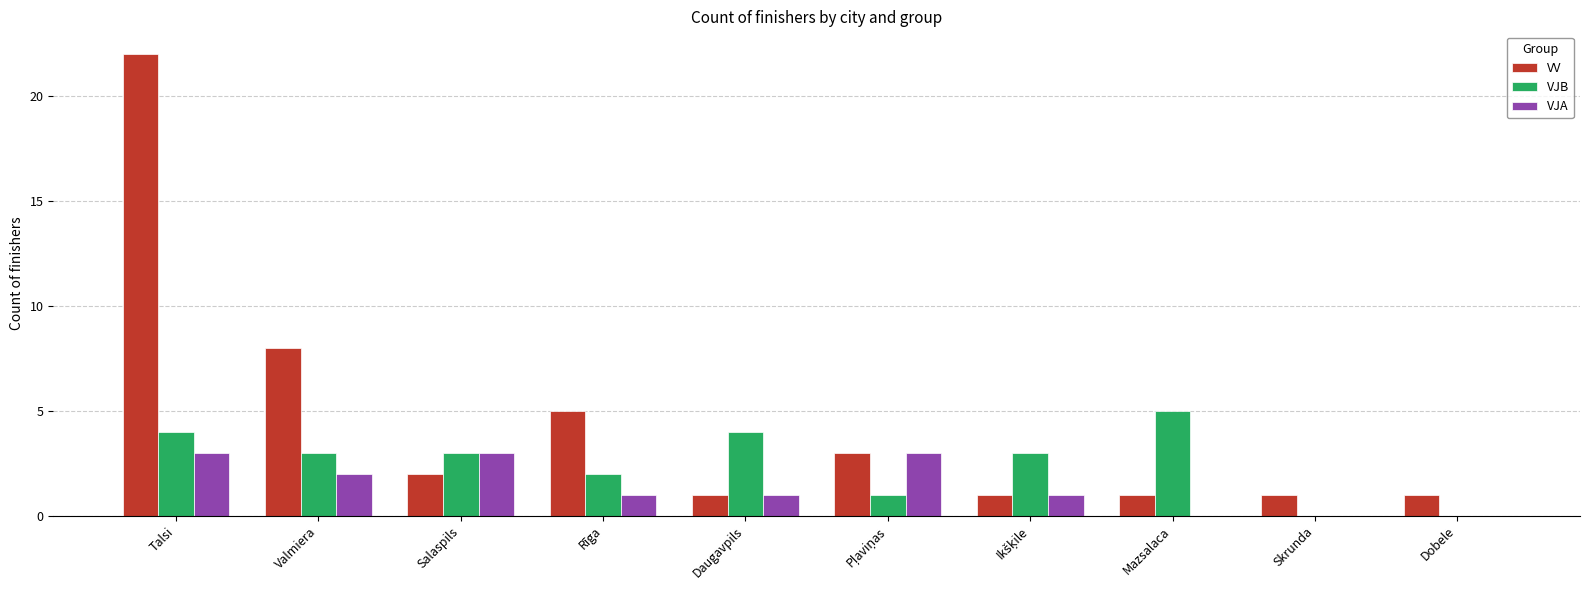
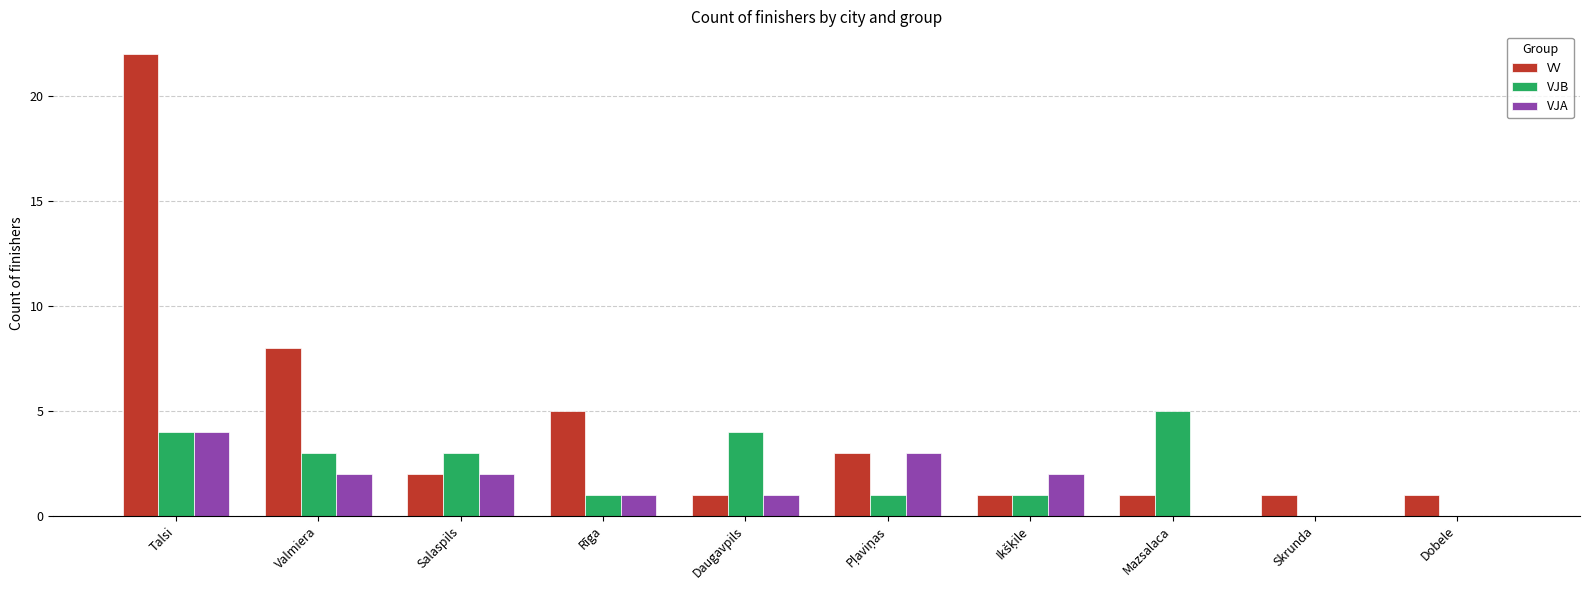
  {
    "VV": {
      "Talsi": 22,
      "Valmiera": 8,
      "Salaspils": 2,
      "Rīga": 5,
      "Daugavpils": 1,
      "Pļaviņas": 3,
      "Ikšķile": 1,
      "Mazsalaca": 1,
      "Skrunda": 1,
      "Dobele": 1
    },
    "VJB": {
      "Talsi": 4,
      "Valmiera": 3,
      "Salaspils": 3,
-     "Rīga": 2,
+     "Rīga": 1,
      "Daugavpils": 4,
      "Pļaviņas": 1,
-     "Ikšķile": 3,
+     "Ikšķile": 1,
      "Mazsalaca": 5,
      "Skrunda": 0,
      "Dobele": 0
    },
    "VJA": {
-     "Talsi": 3,
+     "Talsi": 4,
      "Valmiera": 2,
-     "Salaspils": 3,
+     "Salaspils": 2,
      "Rīga": 1,
      "Daugavpils": 1,
      "Pļaviņas": 3,
-     "Ikšķile": 1,
+     "Ikšķile": 2,
      "Mazsalaca": 0,
      "Skrunda": 0,
      "Dobele": 0
    }
  }
